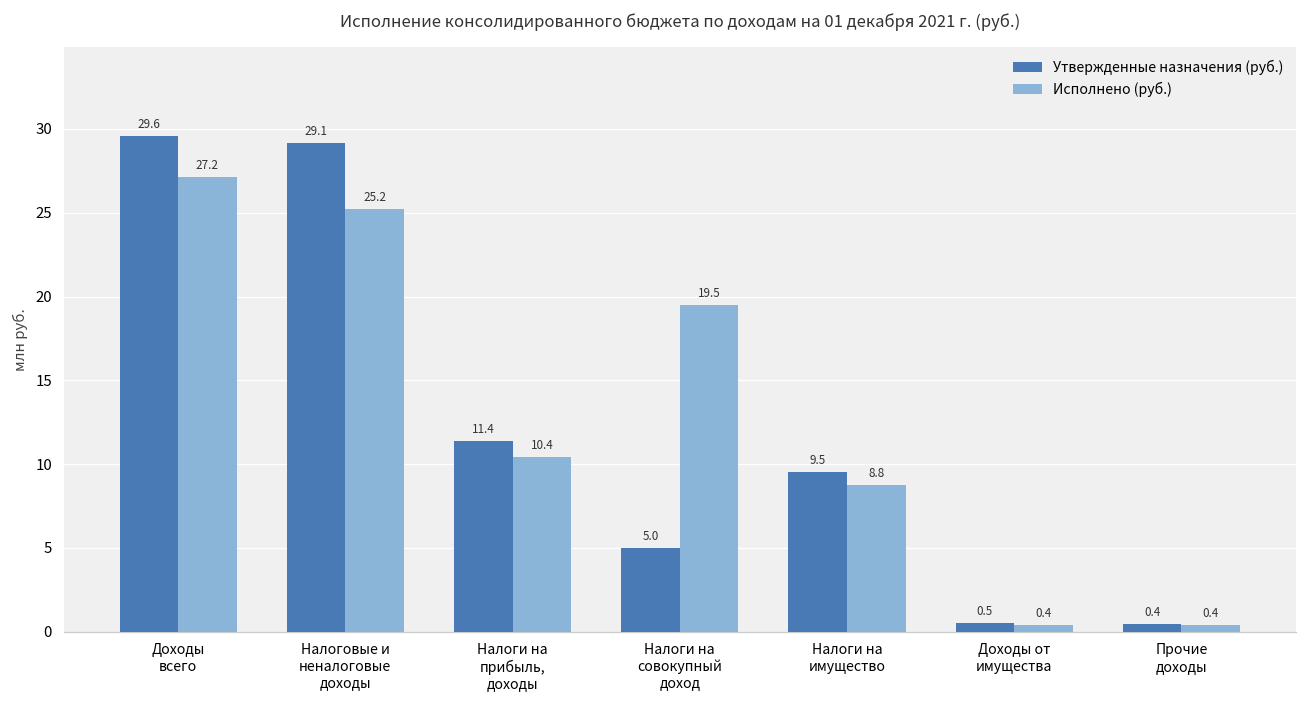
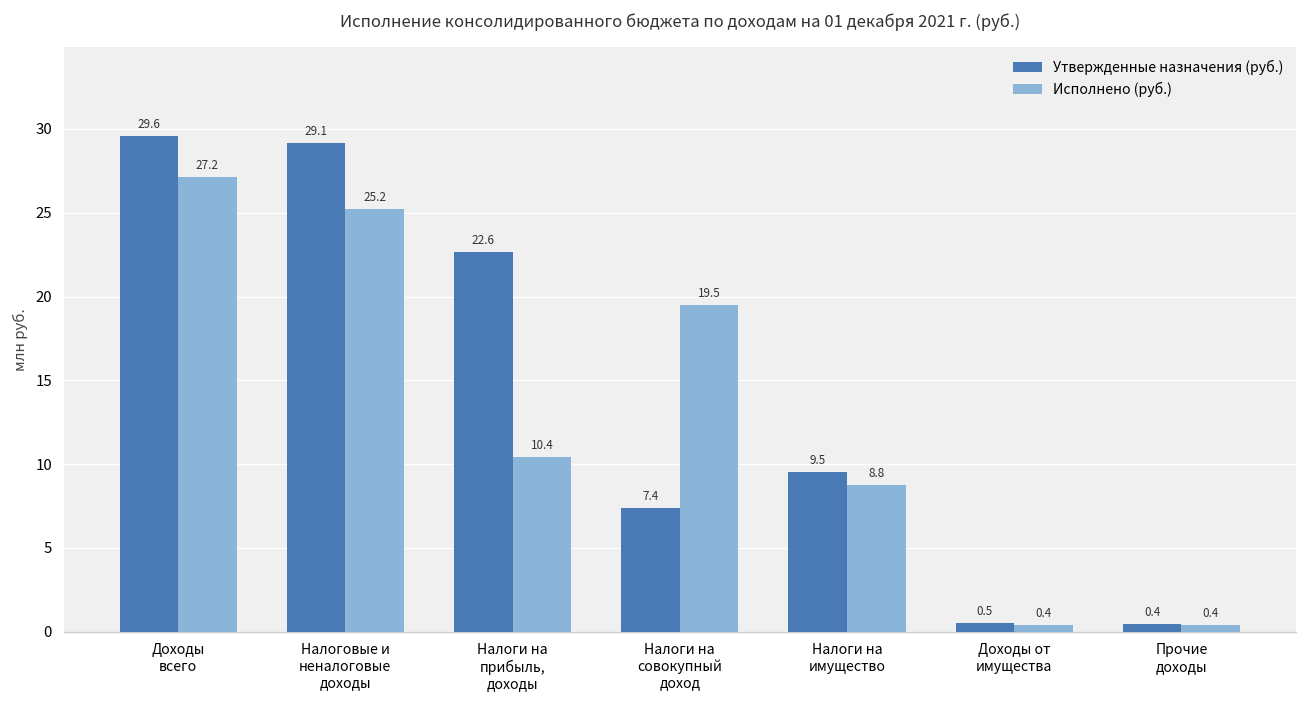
  {
    "Утвержденные назначения (руб.)": {
      "Доходы всего": 29.6,
      "Налоговые и неналоговые доходы": 29.1,
-     "Налоги на прибыль, доходы": 11.4,
-     "Налоги на совокупный доход": 5.0,
+     "Налоги на прибыль, доходы": 22.6,
+     "Налоги на совокупный доход": 7.4,
      "Налоги на имущество": 9.5,
      "Доходы от имущества": 0.5,
      "Прочие доходы": 0.4
    },
    "Исполнено (руб.)": {
      "Доходы всего": 27.2,
      "Налоговые и неналоговые доходы": 25.2,
      "Налоги на прибыль, доходы": 10.4,
      "Налоги на совокупный доход": 19.5,
      "Налоги на имущество": 8.8,
      "Доходы от имущества": 0.4,
      "Прочие доходы": 0.4
    }
  }
